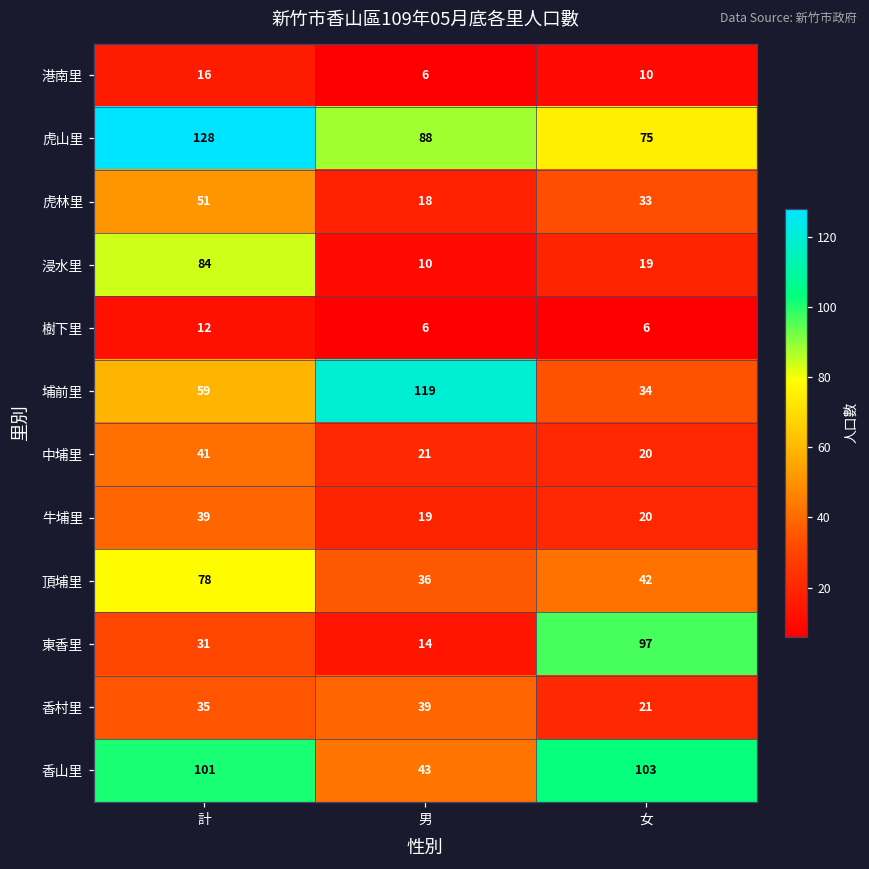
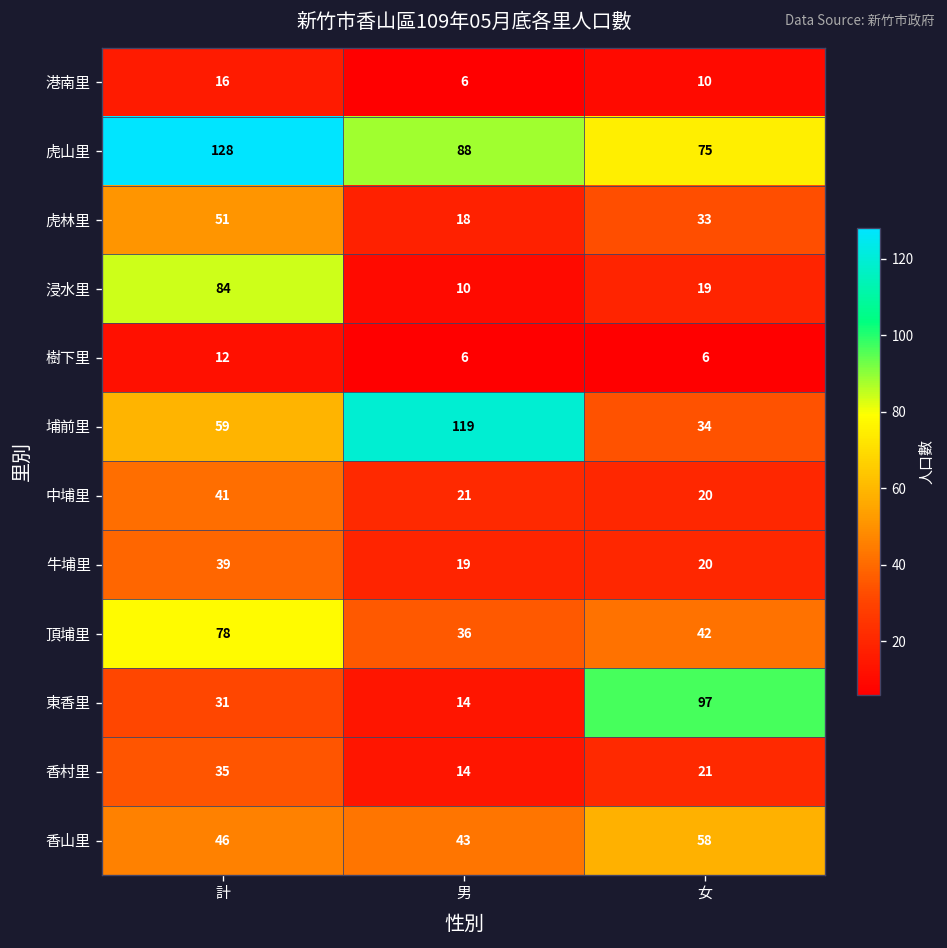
  {
    "港南里": {
      "計": 16,
      "男": 6,
      "女": 10
    },
    "虎山里": {
      "計": 128,
      "男": 88,
      "女": 75
    },
    "虎林里": {
      "計": 51,
      "男": 18,
      "女": 33
    },
    "浸水里": {
      "計": 84,
      "男": 10,
      "女": 19
    },
    "樹下里": {
      "計": 12,
      "男": 6,
      "女": 6
    },
    "埔前里": {
      "計": 59,
      "男": 119,
      "女": 34
    },
    "中埔里": {
      "計": 41,
      "男": 21,
      "女": 20
    },
    "牛埔里": {
      "計": 39,
      "男": 19,
      "女": 20
    },
    "頂埔里": {
      "計": 78,
      "男": 36,
      "女": 42
    },
    "東香里": {
      "計": 31,
      "男": 14,
      "女": 97
    },
    "香村里": {
      "計": 35,
-     "男": 39,
+     "男": 14,
      "女": 21
    },
    "香山里": {
-     "計": 101,
+     "計": 46,
      "男": 43,
-     "女": 103
+     "女": 58
    }
  }
